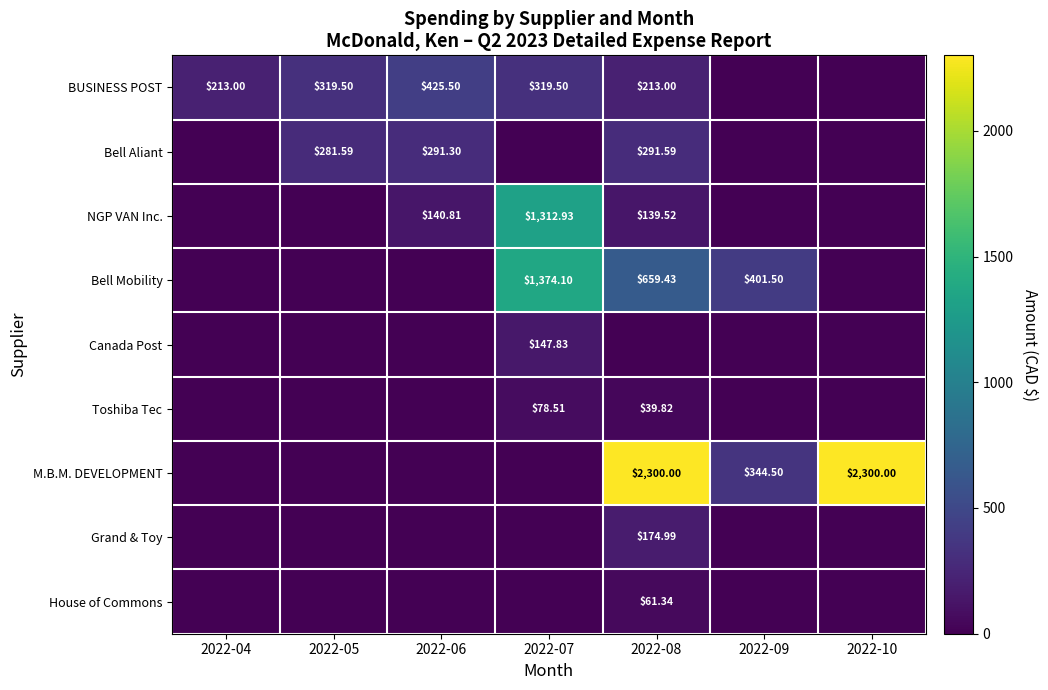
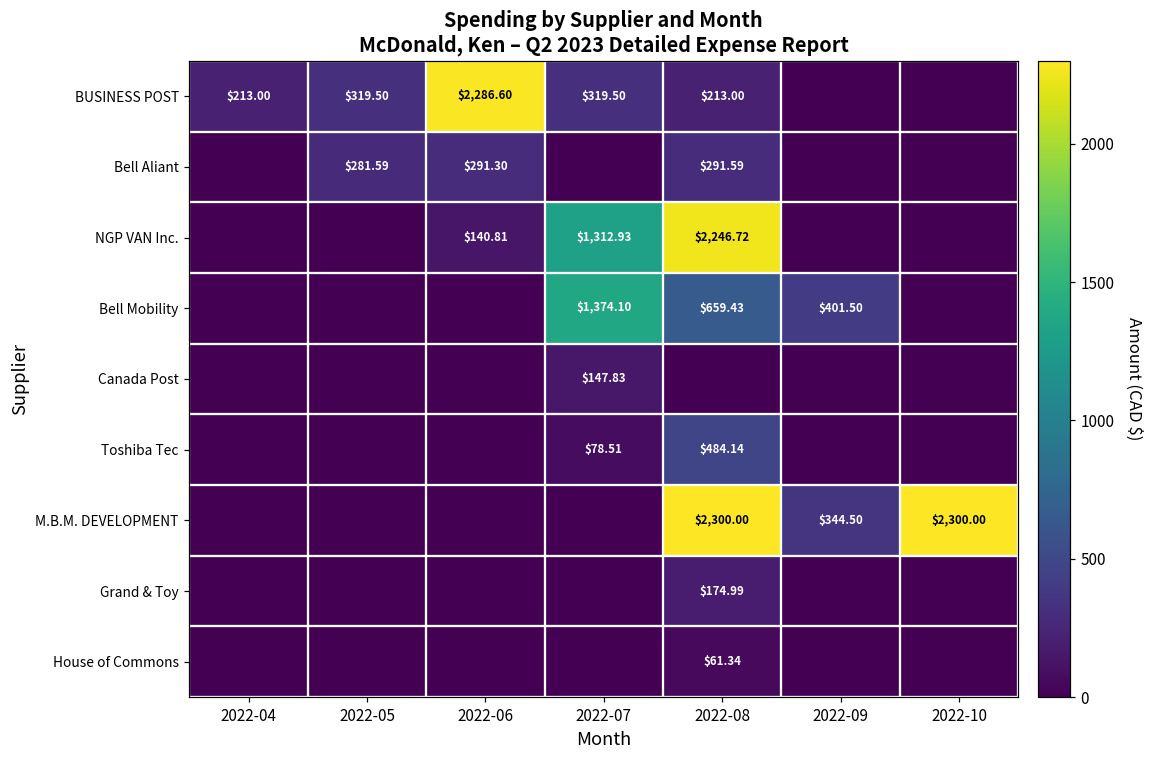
  {
    "BUSINESS POST": {
      "2022-04": "$213.00",
      "2022-05": "$319.50",
-     "2022-06": "$425.50",
+     "2022-06": "$2,286.60",
      "2022-07": "$319.50",
      "2022-08": "$213.00"
    },
    "Bell Aliant": {
      "2022-05": "$281.59",
      "2022-06": "$291.30",
      "2022-08": "$291.59"
    },
    "NGP VAN Inc.": {
      "2022-06": "$140.81",
      "2022-07": "$1,312.93",
-     "2022-08": "$139.52"
+     "2022-08": "$2,246.72"
    },
    "Bell Mobility": {
      "2022-07": "$1,374.10",
      "2022-08": "$659.43",
      "2022-09": "$401.50"
    },
    "Canada Post": {
      "2022-07": "$147.83"
    },
    "Toshiba Tec": {
      "2022-07": "$78.51",
-     "2022-08": "$39.82"
+     "2022-08": "$484.14"
    },
    "M.B.M. DEVELOPMENT": {
      "2022-08": "$2,300.00",
      "2022-09": "$344.50",
      "2022-10": "$2,300.00"
    },
    "Grand & Toy": {
      "2022-08": "$174.99"
    },
    "House of Commons": {
      "2022-08": "$61.34"
    }
  }
